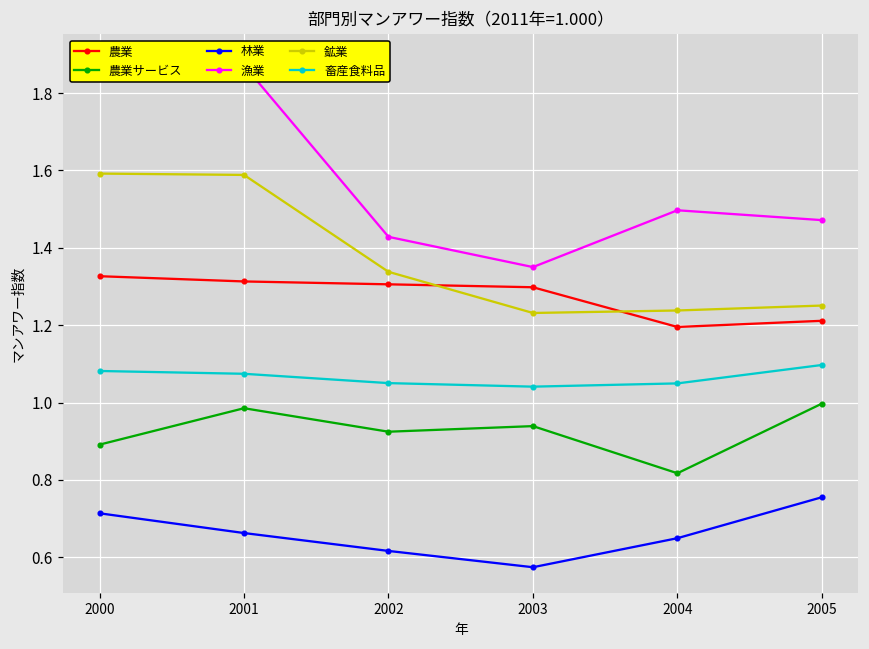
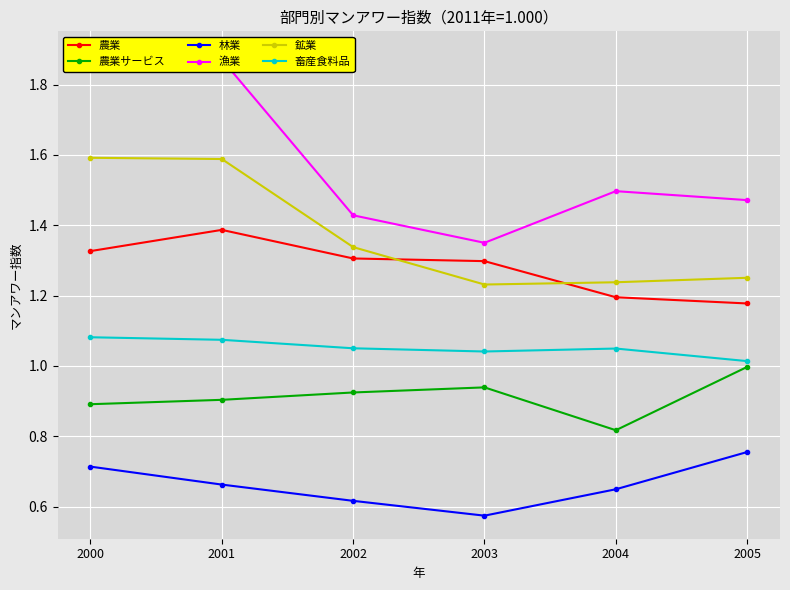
  {
    "農業": {
      "2000": 1.33,
-     "2001": 1.31,
+     "2001": 1.39,
      "2002": 1.31,
      "2003": 1.30,
      "2004": 1.20,
-     "2005": 1.21
+     "2005": 1.18
    },
    "農業サービス": {
      "2000": 0.89,
-     "2001": 0.99,
+     "2001": 0.90,
      "2002": 0.92,
      "2003": 0.94,
      "2004": 0.82,
      "2005": 1.00
    },
    "林業": {
      "2000": 0.71,
      "2001": 0.66,
      "2002": 0.62,
      "2003": 0.57,
      "2004": 0.65,
      "2005": 0.76
    },
    "漁業": {
      "2002": 1.43,
      "2003": 1.35,
      "2004": 1.50,
      "2005": 1.47
    },
    "鉱業": {
      "2000": 1.59,
      "2001": 1.59,
      "2002": 1.34,
      "2003": 1.23,
      "2004": 1.24,
      "2005": 1.25
    },
    "畜産食料品": {
      "2000": 1.08,
      "2001": 1.07,
      "2002": 1.05,
      "2003": 1.04,
      "2004": 1.05,
-     "2005": 1.10
+     "2005": 1.01
    }
  }
